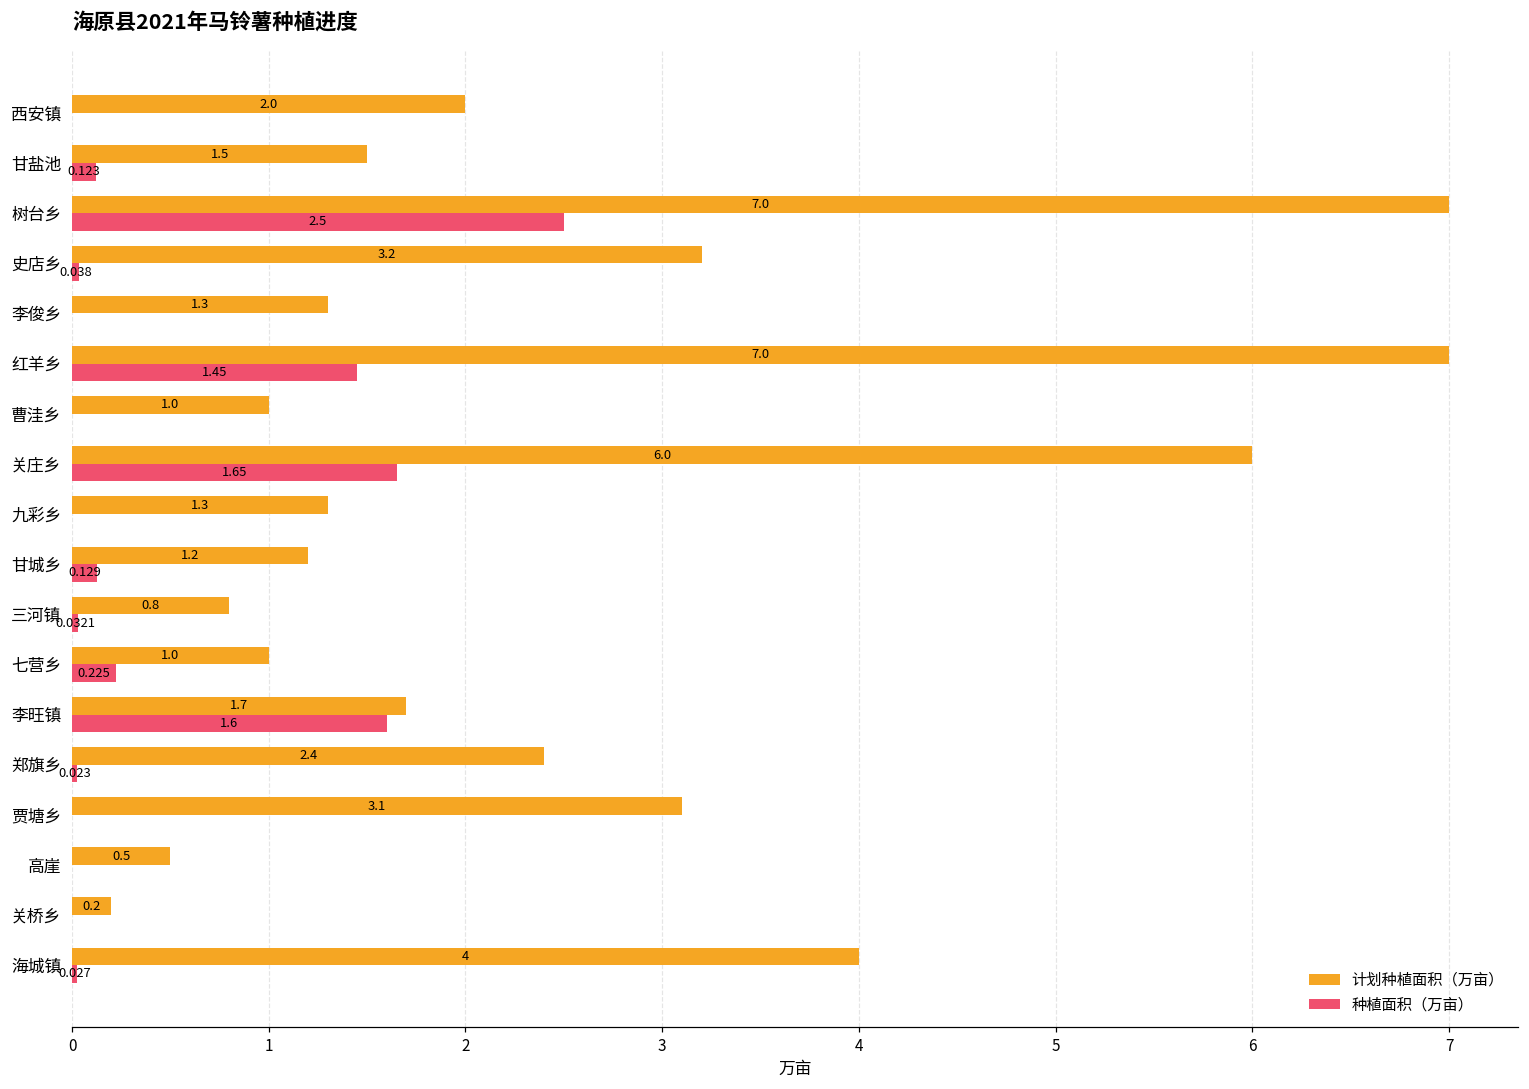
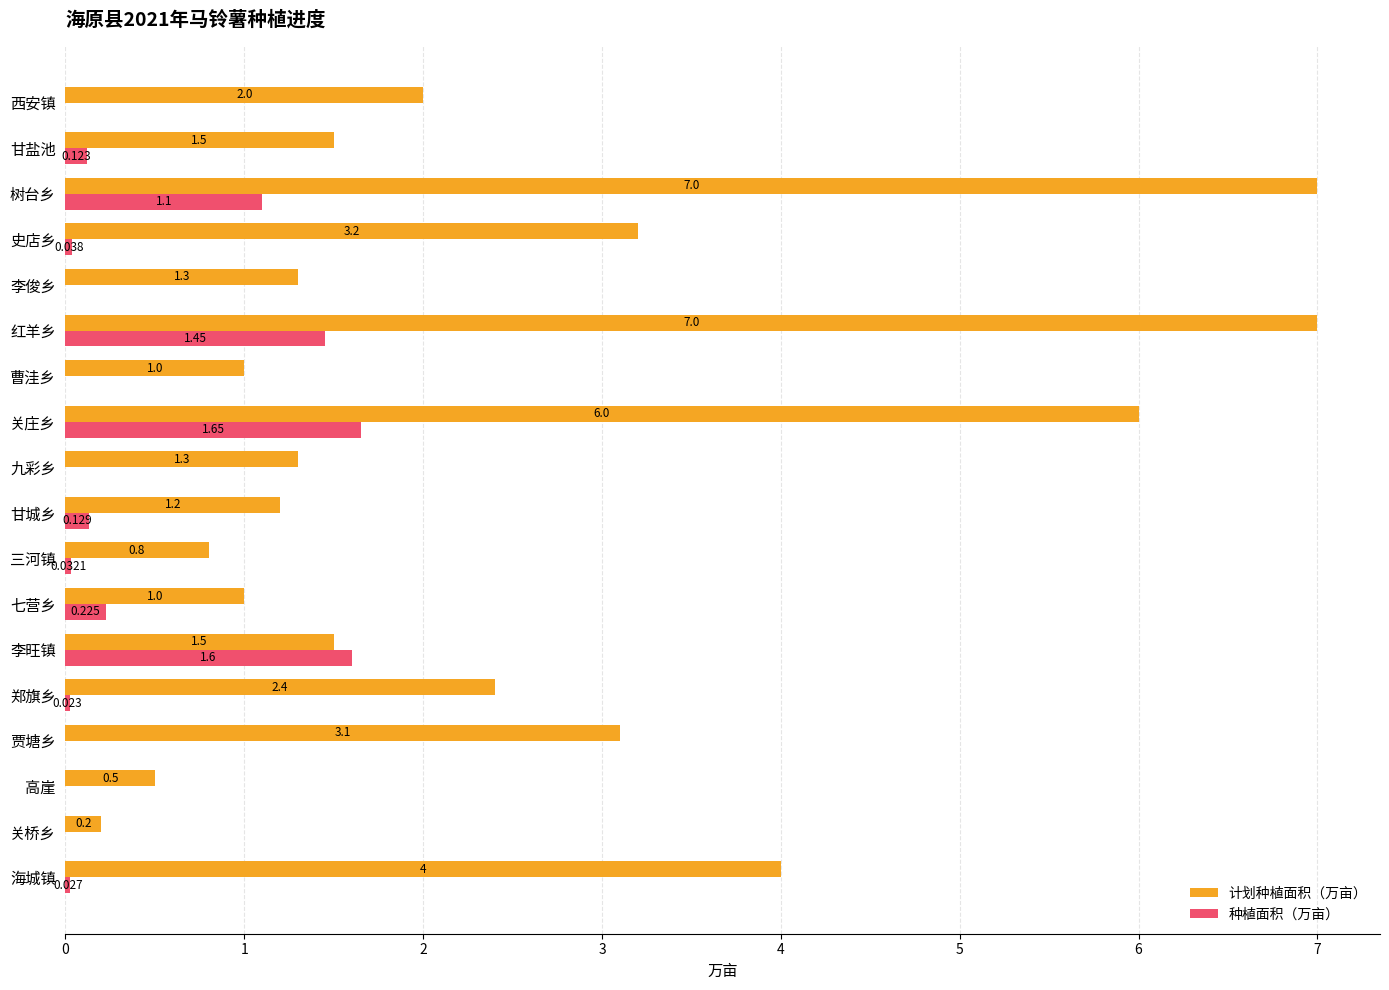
  {
    "计划种植面积（万亩）": {
      "西安镇": 2.0,
      "甘盐池": 1.5,
      "树台乡": 7.0,
      "史店乡": 3.2,
      "李俊乡": 1.3,
      "红羊乡": 7.0,
      "曹洼乡": 1.0,
      "关庄乡": 6.0,
      "九彩乡": 1.3,
      "甘城乡": 1.2,
      "三河镇": 0.8,
      "七营乡": 1.0,
-     "李旺镇": 1.7,
+     "李旺镇": 1.5,
      "郑旗乡": 2.4,
      "贾塘乡": 3.1,
      "高崖": 0.5,
      "关桥乡": 0.2,
      "海城镇": 4
    },
    "种植面积（万亩）": {
      "甘盐池": 0.123,
-     "树台乡": 2.5,
+     "树台乡": 1.1,
      "史店乡": 0.038,
      "红羊乡": 1.45,
      "关庄乡": 1.65,
      "甘城乡": 0.129,
      "三河镇": 0.0321,
      "七营乡": 0.225,
      "李旺镇": 1.6,
      "郑旗乡": 0.023,
      "海城镇": 0.027
    }
  }
